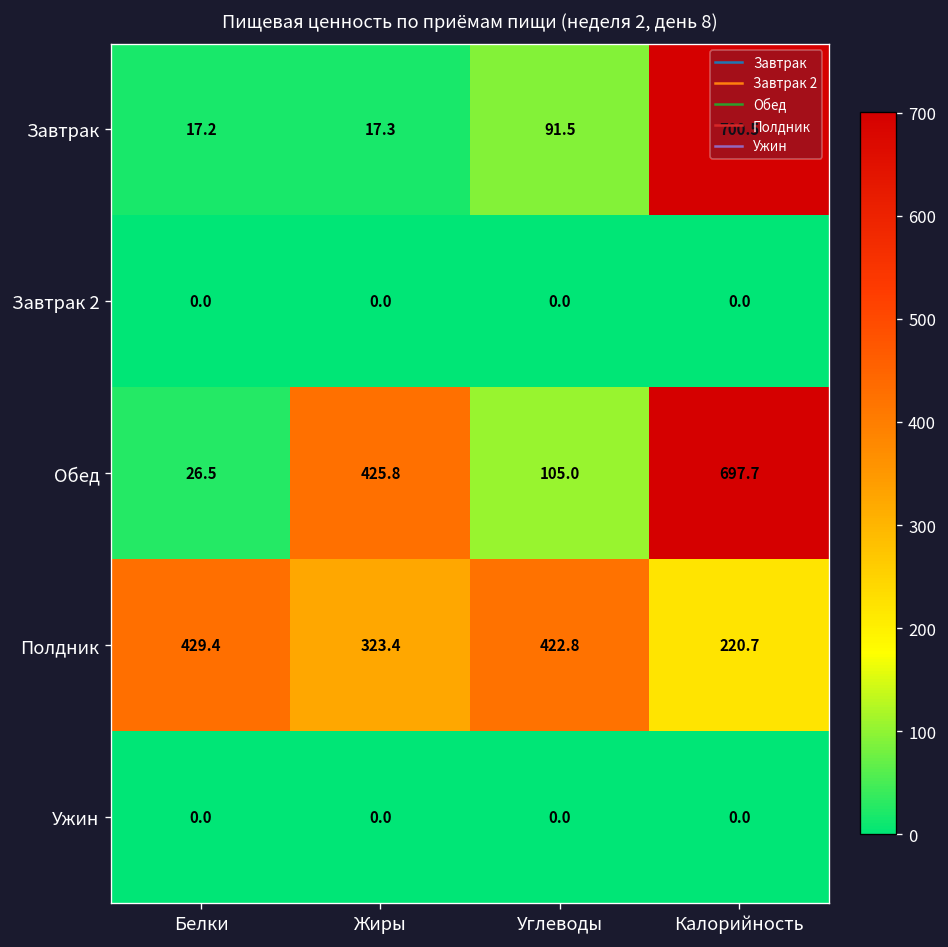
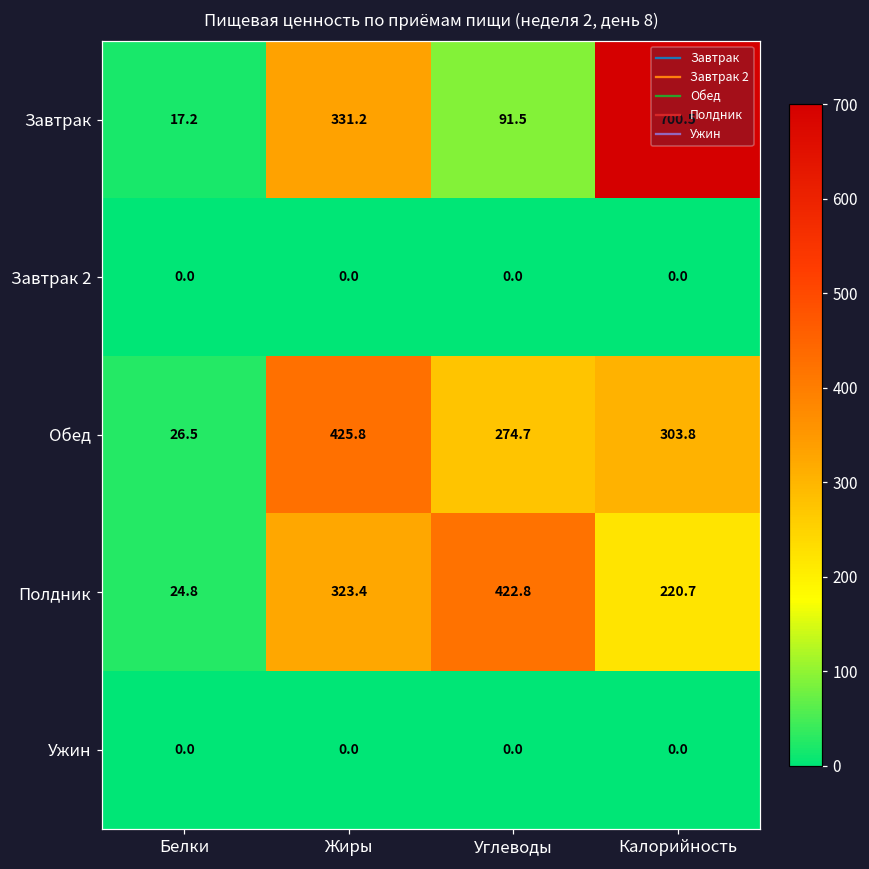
  {
    "Завтрак": {
      "Белки": 17.2,
-     "Жиры": 17.3,
+     "Жиры": 331.2,
      "Углеводы": 91.5
    },
    "Завтрак 2": {
      "Белки": 0.0,
      "Жиры": 0.0,
      "Углеводы": 0.0,
      "Калорийность": 0.0
    },
    "Обед": {
      "Белки": 26.5,
      "Жиры": 425.8,
-     "Углеводы": 105.0,
-     "Калорийность": 697.7
+     "Углеводы": 274.7,
+     "Калорийность": 303.8
    },
    "Полдник": {
-     "Белки": 429.4,
+     "Белки": 24.8,
      "Жиры": 323.4,
      "Углеводы": 422.8,
      "Калорийность": 220.7
    },
    "Ужин": {
      "Белки": 0.0,
      "Жиры": 0.0,
      "Углеводы": 0.0,
      "Калорийность": 0.0
    }
  }
